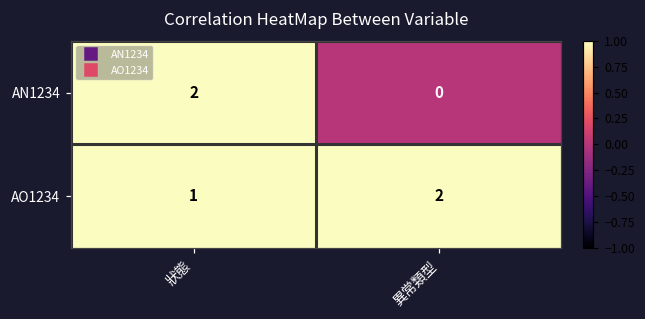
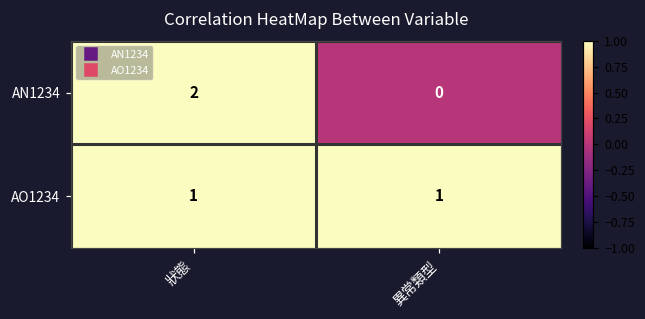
  {
    "AN1234": {
      "狀態": 2,
      "異常類型": 0
    },
    "AO1234": {
      "狀態": 1,
-     "異常類型": 2
+     "異常類型": 1
    }
  }
